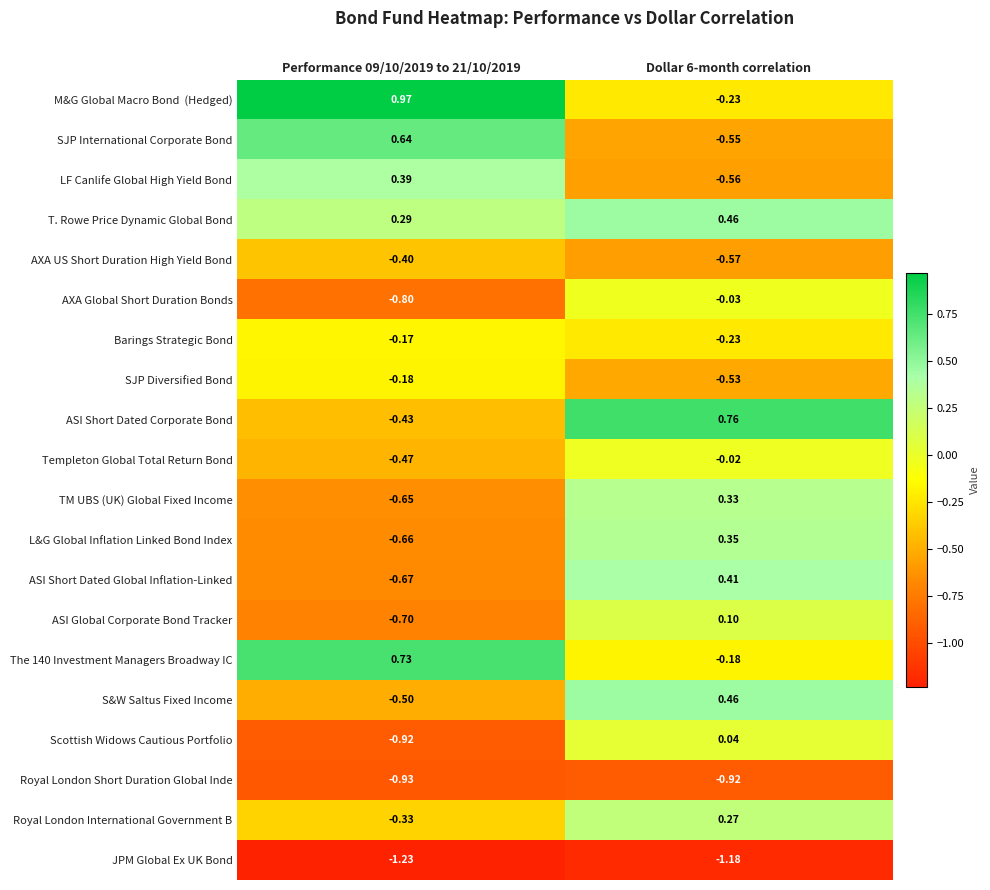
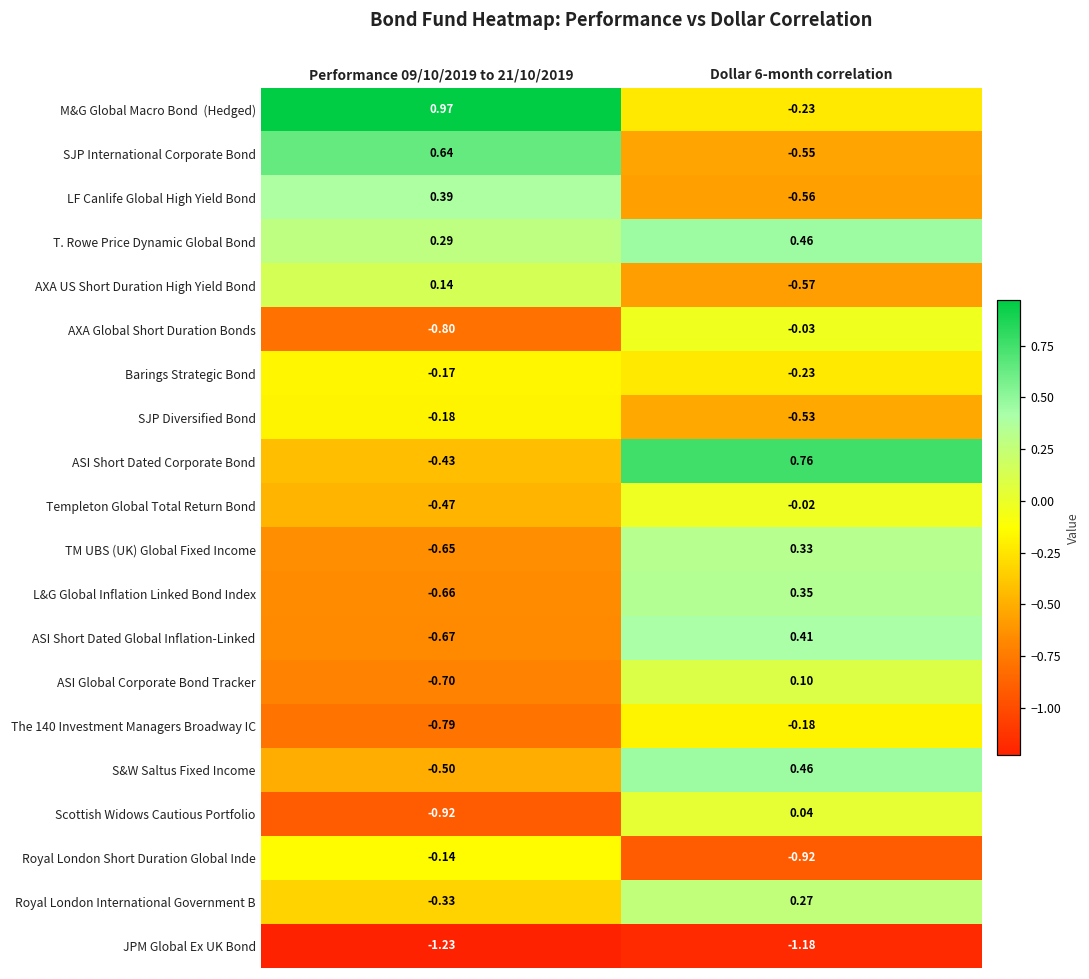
  {
    "M&G Global Macro Bond (Hedged)": {
      "Performance 09/10/2019 to 21/10/2019": 0.97,
      "Dollar 6-month correlation": -0.23
    },
    "SJP International Corporate Bond": {
      "Performance 09/10/2019 to 21/10/2019": 0.64,
      "Dollar 6-month correlation": -0.55
    },
    "LF Canlife Global High Yield Bond": {
      "Performance 09/10/2019 to 21/10/2019": 0.39,
      "Dollar 6-month correlation": -0.56
    },
    "T. Rowe Price Dynamic Global Bond": {
      "Performance 09/10/2019 to 21/10/2019": 0.29,
      "Dollar 6-month correlation": 0.46
    },
    "AXA US Short Duration High Yield Bond": {
-     "Performance 09/10/2019 to 21/10/2019": -0.40,
+     "Performance 09/10/2019 to 21/10/2019": 0.14,
      "Dollar 6-month correlation": -0.57
    },
    "AXA Global Short Duration Bonds": {
      "Performance 09/10/2019 to 21/10/2019": -0.80,
      "Dollar 6-month correlation": -0.03
    },
    "Barings Strategic Bond": {
      "Performance 09/10/2019 to 21/10/2019": -0.17,
      "Dollar 6-month correlation": -0.23
    },
    "SJP Diversified Bond": {
      "Performance 09/10/2019 to 21/10/2019": -0.18,
      "Dollar 6-month correlation": -0.53
    },
    "ASI Short Dated Corporate Bond": {
      "Performance 09/10/2019 to 21/10/2019": -0.43,
      "Dollar 6-month correlation": 0.76
    },
    "Templeton Global Total Return Bond": {
      "Performance 09/10/2019 to 21/10/2019": -0.47,
      "Dollar 6-month correlation": -0.02
    },
    "TM UBS (UK) Global Fixed Income": {
      "Performance 09/10/2019 to 21/10/2019": -0.65,
      "Dollar 6-month correlation": 0.33
    },
    "L&G Global Inflation Linked Bond Index": {
      "Performance 09/10/2019 to 21/10/2019": -0.66,
      "Dollar 6-month correlation": 0.35
    },
    "ASI Short Dated Global Inflation-Linked": {
      "Performance 09/10/2019 to 21/10/2019": -0.67,
      "Dollar 6-month correlation": 0.41
    },
    "ASI Global Corporate Bond Tracker": {
      "Performance 09/10/2019 to 21/10/2019": -0.70,
      "Dollar 6-month correlation": 0.10
    },
    "The 140 Investment Managers Broadway IC": {
-     "Performance 09/10/2019 to 21/10/2019": 0.73,
+     "Performance 09/10/2019 to 21/10/2019": -0.79,
      "Dollar 6-month correlation": -0.18
    },
    "S&W Saltus Fixed Income": {
      "Performance 09/10/2019 to 21/10/2019": -0.50,
      "Dollar 6-month correlation": 0.46
    },
    "Scottish Widows Cautious Portfolio": {
      "Performance 09/10/2019 to 21/10/2019": -0.92,
      "Dollar 6-month correlation": 0.04
    },
    "Royal London Short Duration Global Inde": {
-     "Performance 09/10/2019 to 21/10/2019": -0.93,
+     "Performance 09/10/2019 to 21/10/2019": -0.14,
      "Dollar 6-month correlation": -0.92
    },
    "Royal London International Government B": {
      "Performance 09/10/2019 to 21/10/2019": -0.33,
      "Dollar 6-month correlation": 0.27
    },
    "JPM Global Ex UK Bond": {
      "Performance 09/10/2019 to 21/10/2019": -1.23,
      "Dollar 6-month correlation": -1.18
    }
  }
